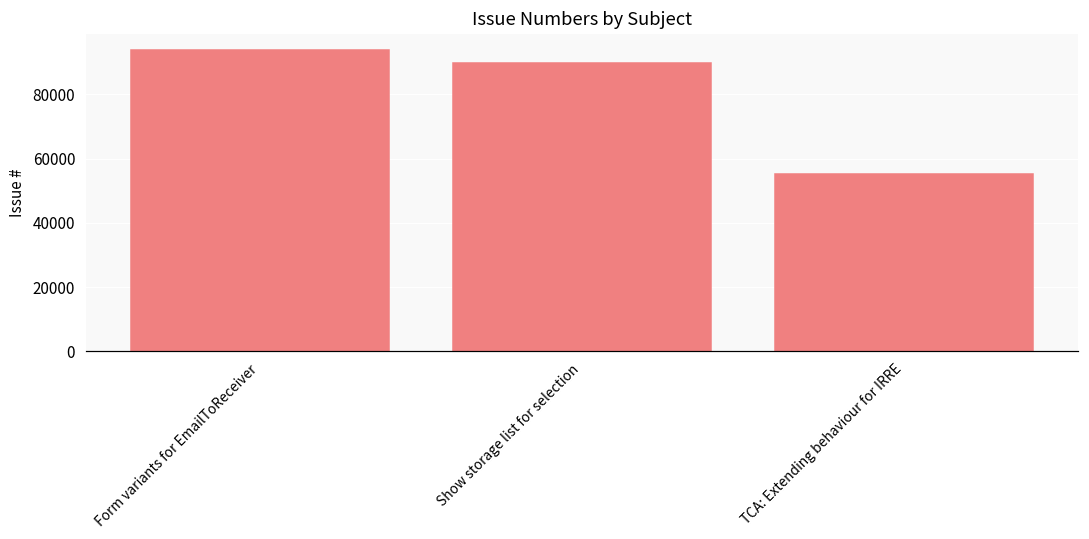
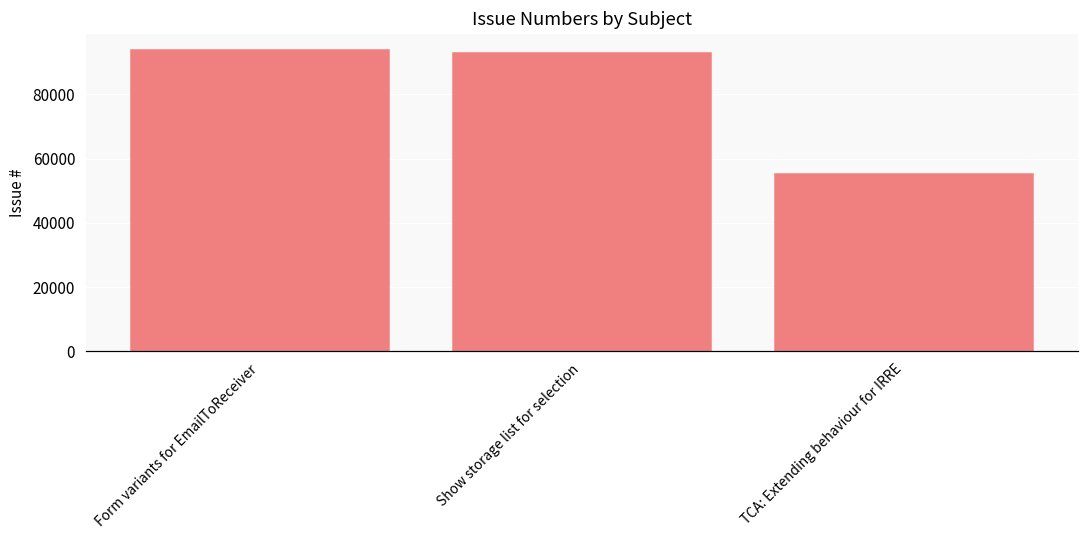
  {
    "Form variants for EmailToReceiver": 94000,
-   "Show storage list for selection": 90000,
+   "Show storage list for selection": 93000,
    "TCA: Extending behaviour for IRRE": 55000
  }
